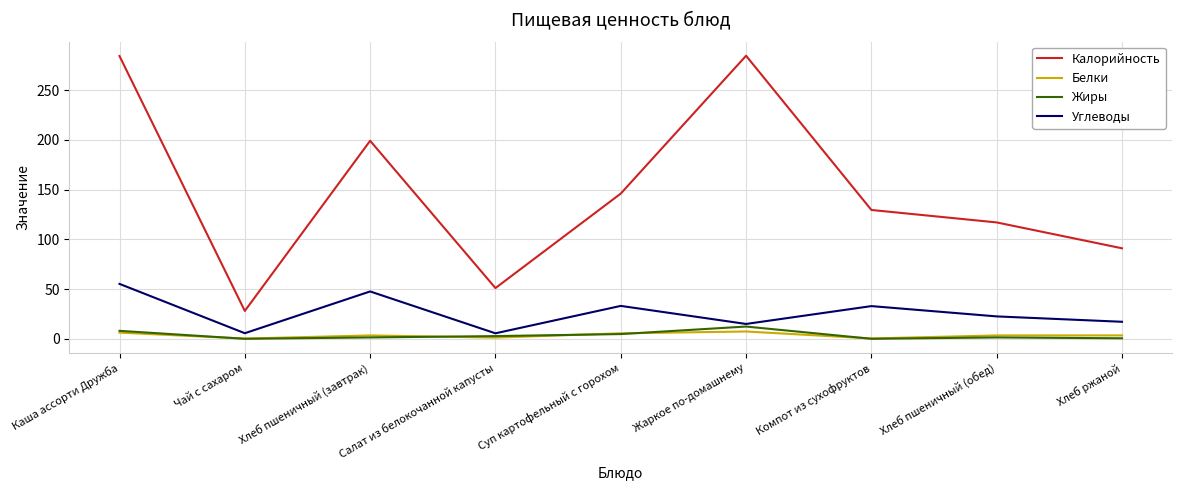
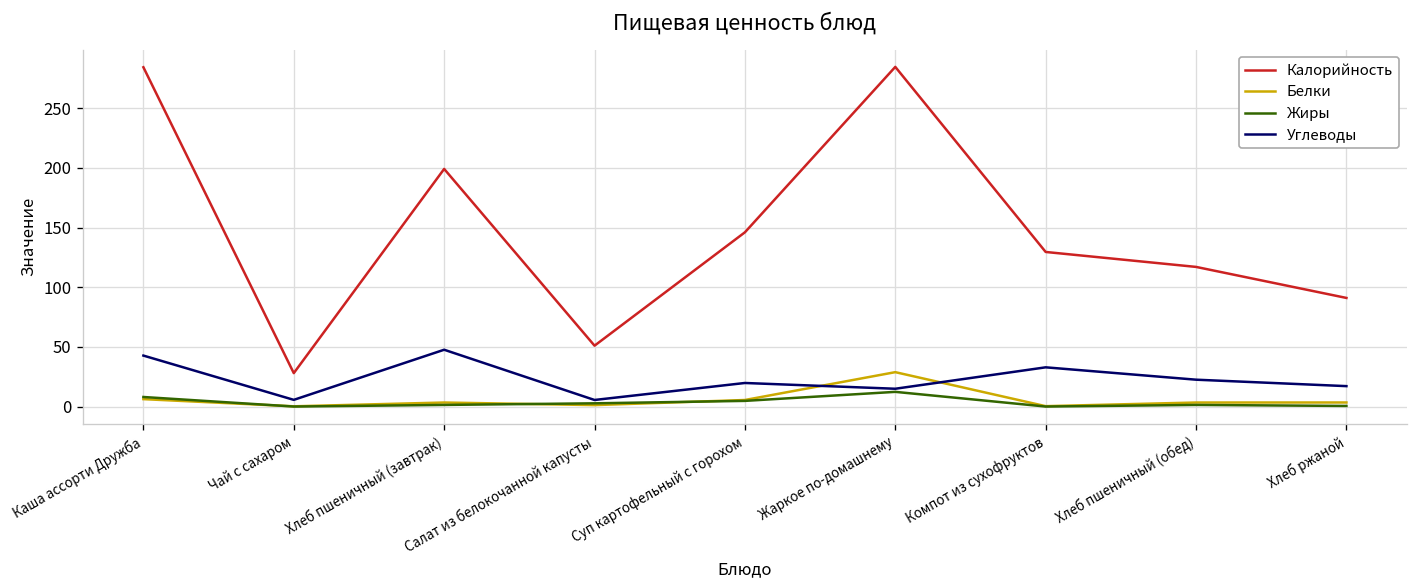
  {
    "Калорийность": {
      "Каша ассорти Дружба": 280,
      "Чай с сахаром": 30,
      "Хлеб пшеничный (завтрак)": 200,
      "Салат из белокочанной капусты": 50,
      "Суп картофельный с горохом": 150,
      "Жаркое по-домашнему": 280,
      "Компот из сухофруктов": 130,
      "Хлеб пшеничный (обед)": 120,
      "Хлеб ржаной": 90
    },
    "Белки": {
-     "Жаркое по-домашнему": 10,
+     "Жаркое по-домашнему": 30,
      "Хлеб ржаной": 0
    },
    "Жиры": {
      "Жаркое по-домашнему": 10,
      "Хлеб ржаной": 0
    },
    "Углеводы": {
-     "Каша ассорти Дружба": 60,
+     "Каша ассорти Дружба": 40,
      "Чай с сахаром": 10,
      "Хлеб пшеничный (завтрак)": 50,
      "Салат из белокочанной капусты": 10,
-     "Суп картофельный с горохом": 30,
+     "Суп картофельный с горохом": 20,
      "Жаркое по-домашнему": 10,
      "Компот из сухофруктов": 30,
      "Хлеб пшеничный (обед)": 20,
      "Хлеб ржаной": 20
    }
  }
